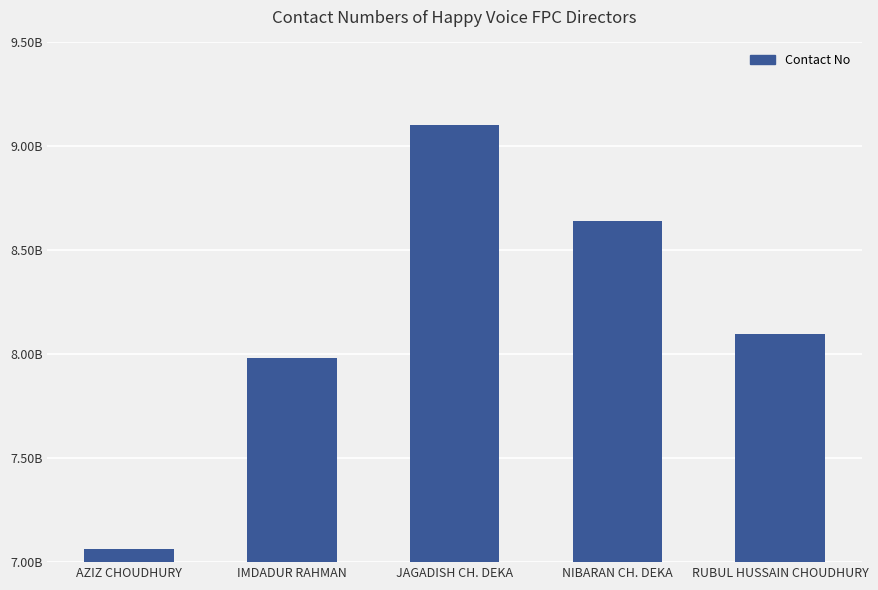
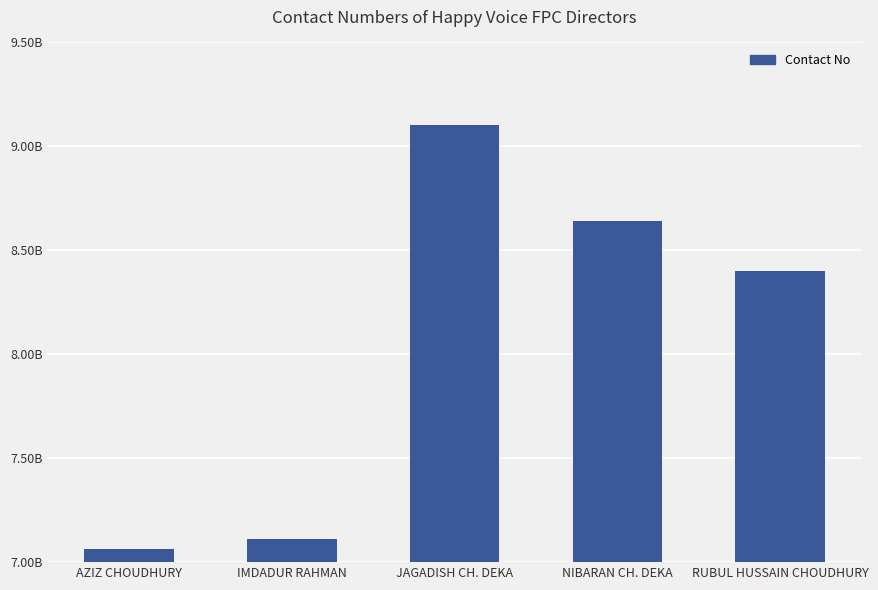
  {
    "AZIZ CHOUDHURY": 7060000000,
-   "IMDADUR RAHMAN": 7980000000,
+   "IMDADUR RAHMAN": 7110000000,
    "JAGADISH CH. DEKA": 9100000000,
    "NIBARAN CH. DEKA": 8640000000,
-   "RUBUL HUSSAIN CHOUDHURY": 8100000000
+   "RUBUL HUSSAIN CHOUDHURY": 8400000000
  }
